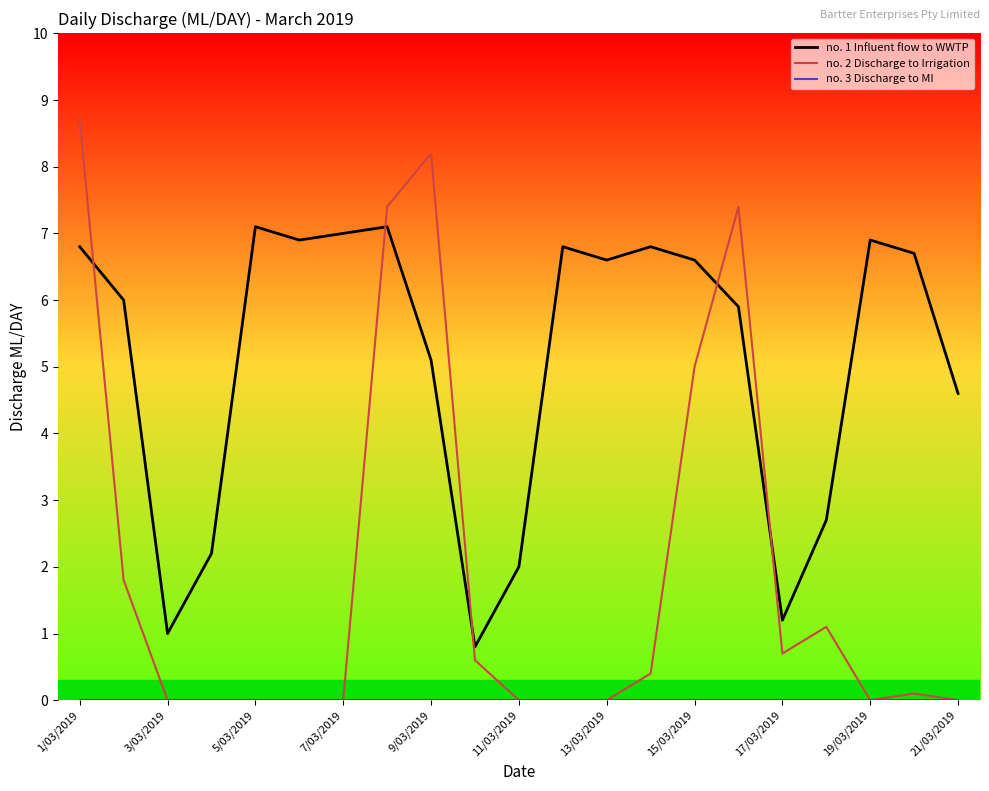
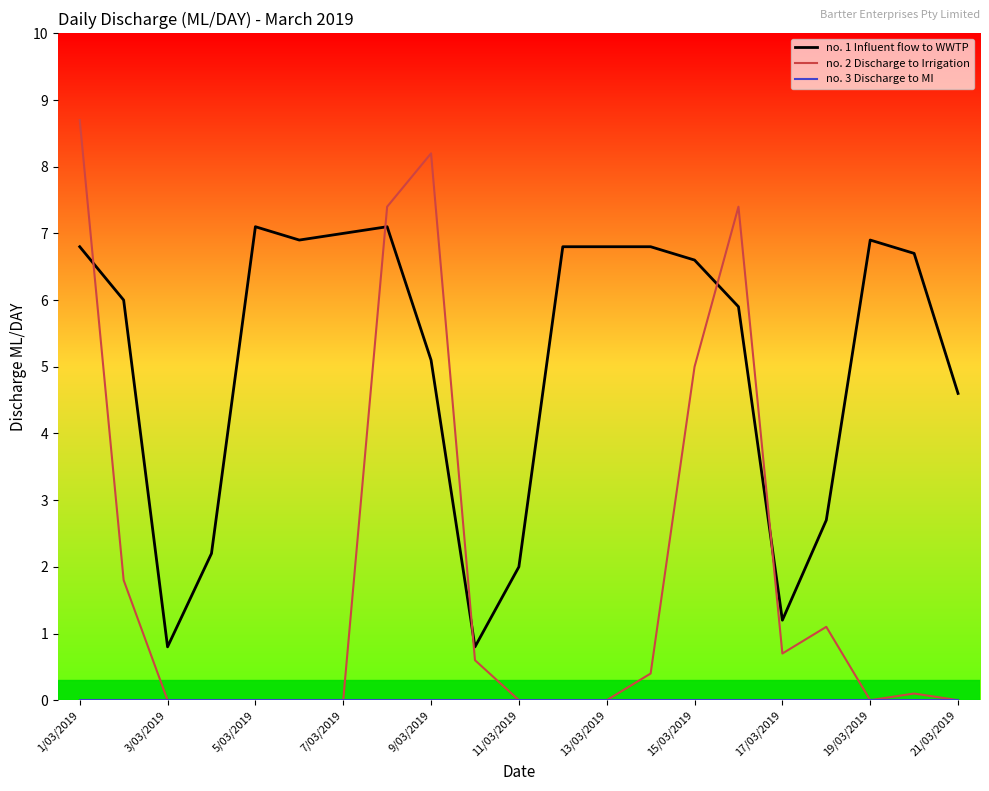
  {
    "no. 1 Influent flow to WWTP": {
      "1/03/2019": 6.8,
-     "3/03/2019": 1.0,
+     "3/03/2019": 0.8,
      "5/03/2019": 7.1,
      "7/03/2019": 7.0,
      "9/03/2019": 5.1,
      "11/03/2019": 2.0,
-     "13/03/2019": 6.6,
+     "13/03/2019": 6.8,
      "15/03/2019": 6.6,
      "17/03/2019": 1.2,
      "19/03/2019": 6.9,
      "21/03/2019": 4.6
    },
    "no. 2 Discharge to Irrigation": {
      "1/03/2019": 8.7,
      "9/03/2019": 8.2,
      "15/03/2019": 5.0,
      "17/03/2019": 0.7
    }
  }
